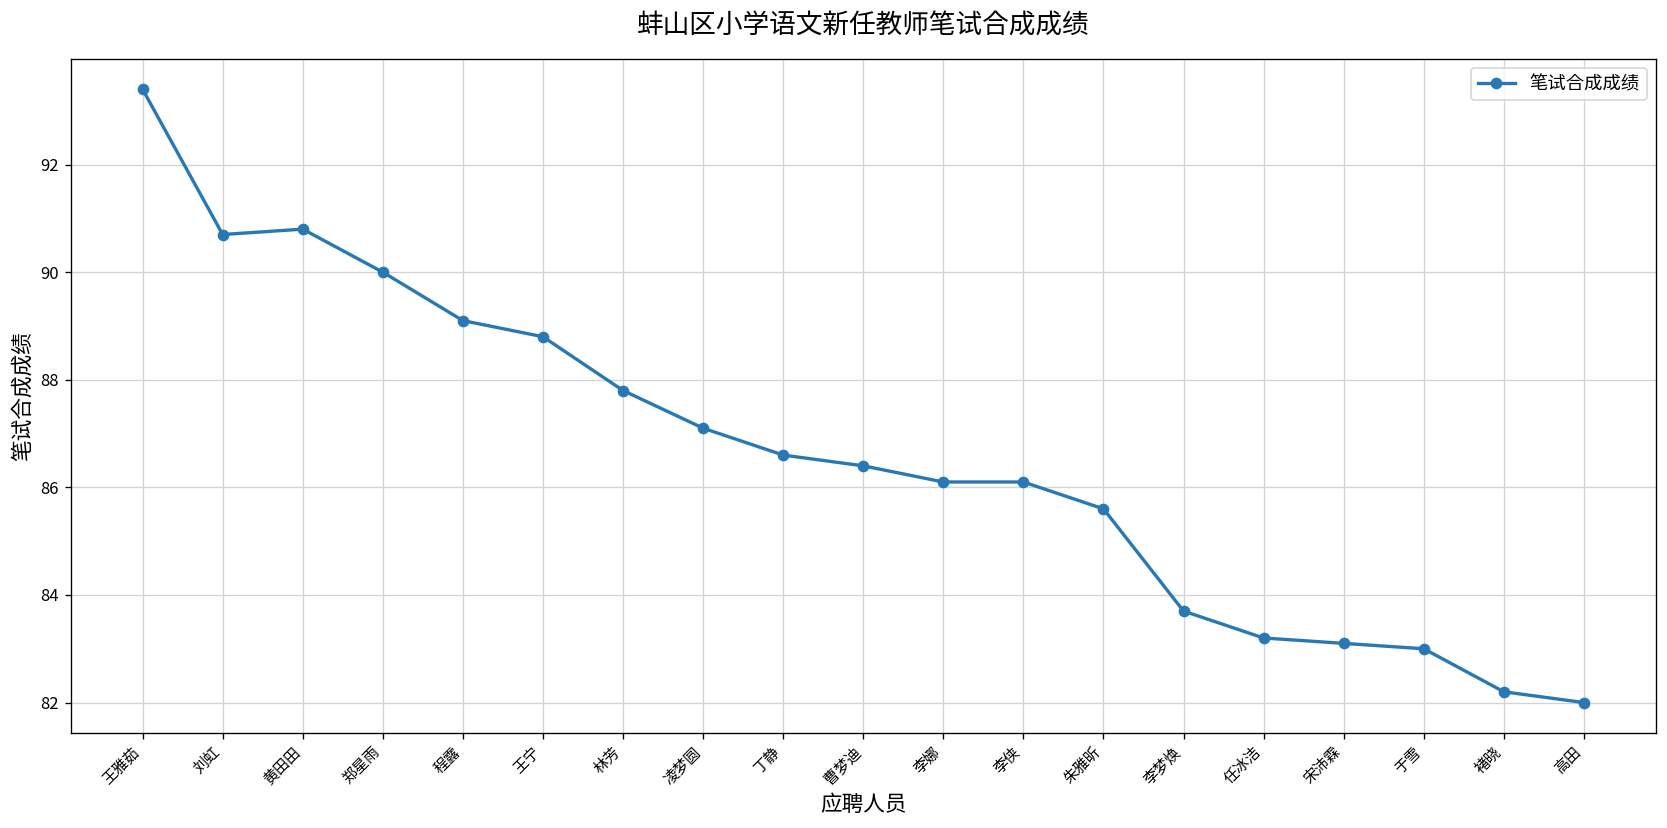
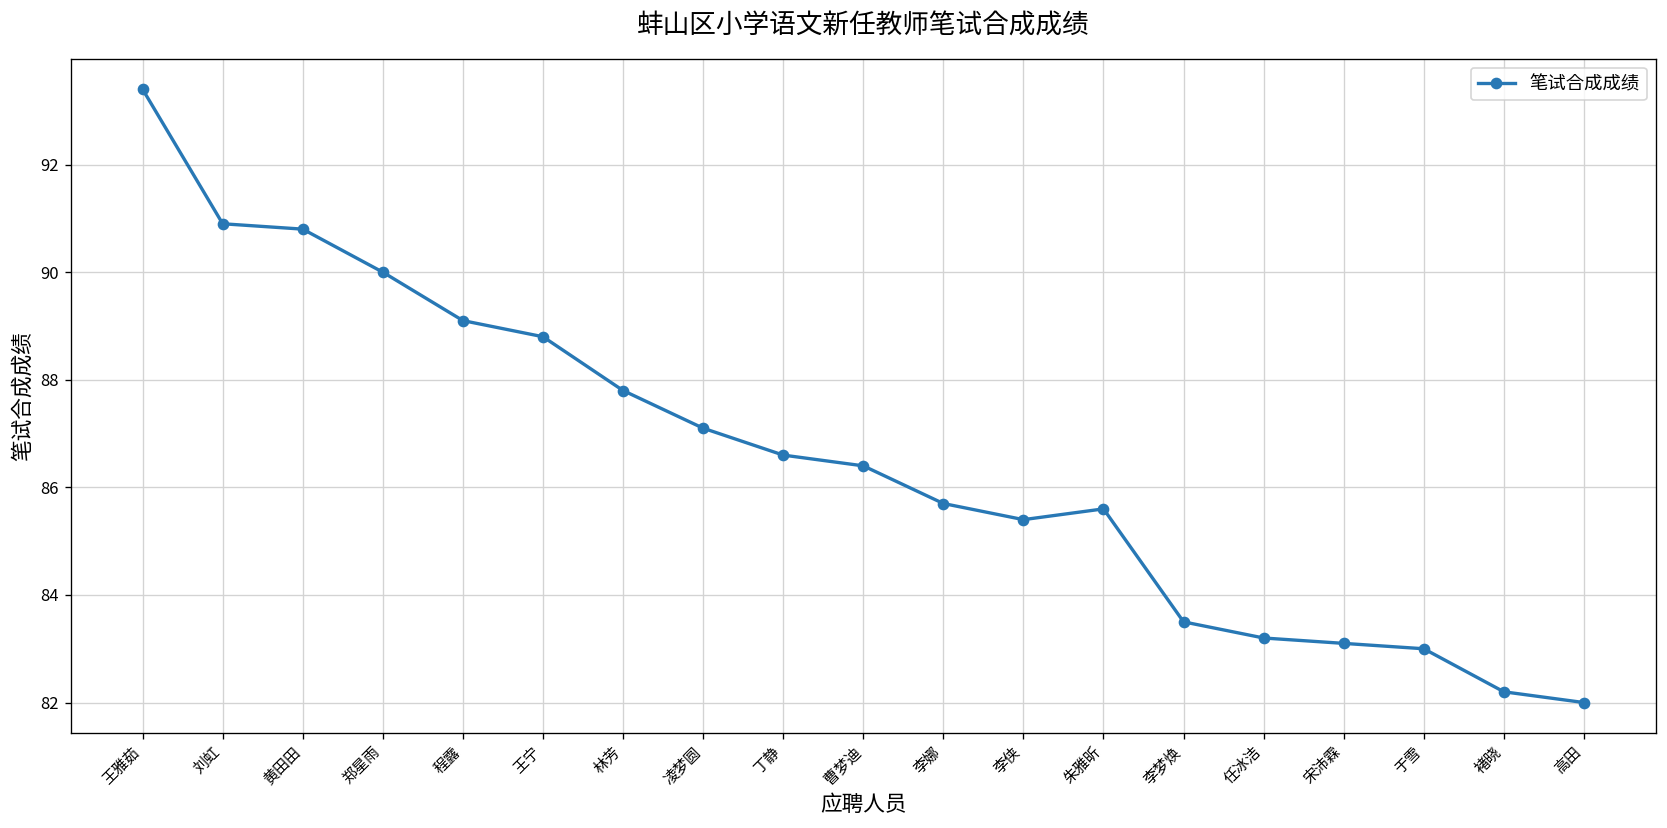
  {
    "王雅茹": 93.4,
-   "刘虹": 90.7,
+   "刘虹": 90.9,
    "黄田田": 90.8,
    "郑星雨": 90.0,
    "程露": 89.1,
    "王宁": 88.8,
    "林芳": 87.8,
    "凌梦圆": 87.1,
    "丁静": 86.6,
    "曹梦迪": 86.4,
-   "李娜": 86.1,
-   "李侠": 86.1,
+   "李娜": 85.7,
+   "李侠": 85.4,
    "朱雅昕": 85.6,
-   "李梦焕": 83.7,
+   "李梦焕": 83.5,
    "任冰洁": 83.2,
    "宋沛霖": 83.1,
    "于雪": 83.0,
    "褚晓": 82.2,
    "高田": 82.0
  }
